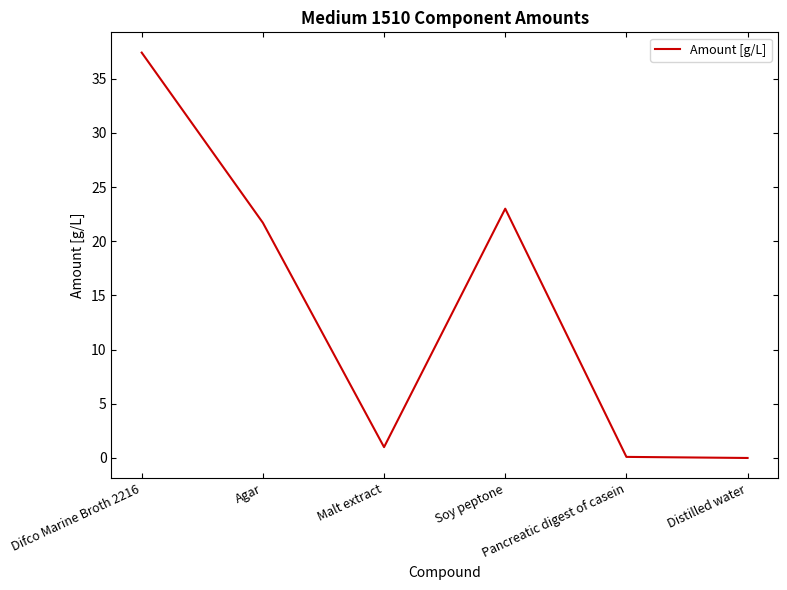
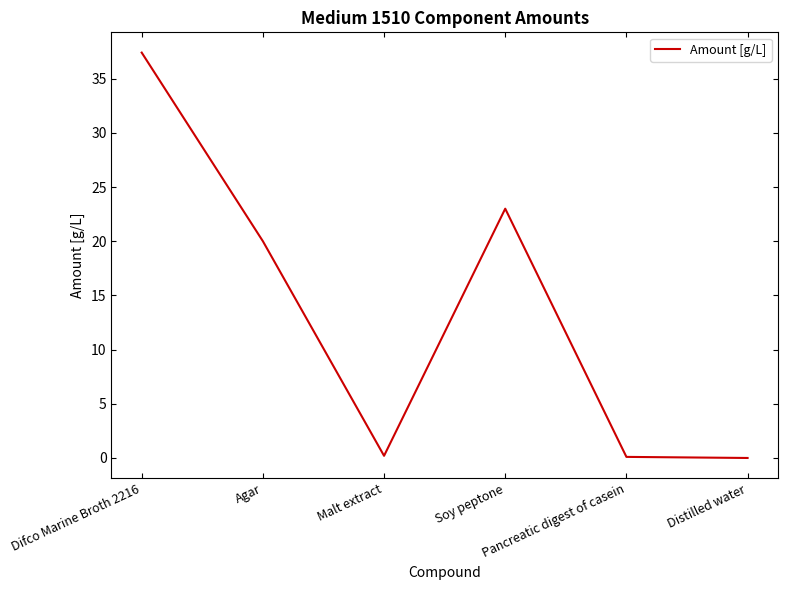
  {
    "Difco Marine Broth 2216": 37.4,
-   "Agar": 21.7,
-   "Malt extract": 1.0,
+   "Agar": 20.0,
+   "Malt extract": 0.2,
    "Soy peptone": 23.0,
    "Pancreatic digest of casein": 0.1,
    "Distilled water": 0.0
  }
